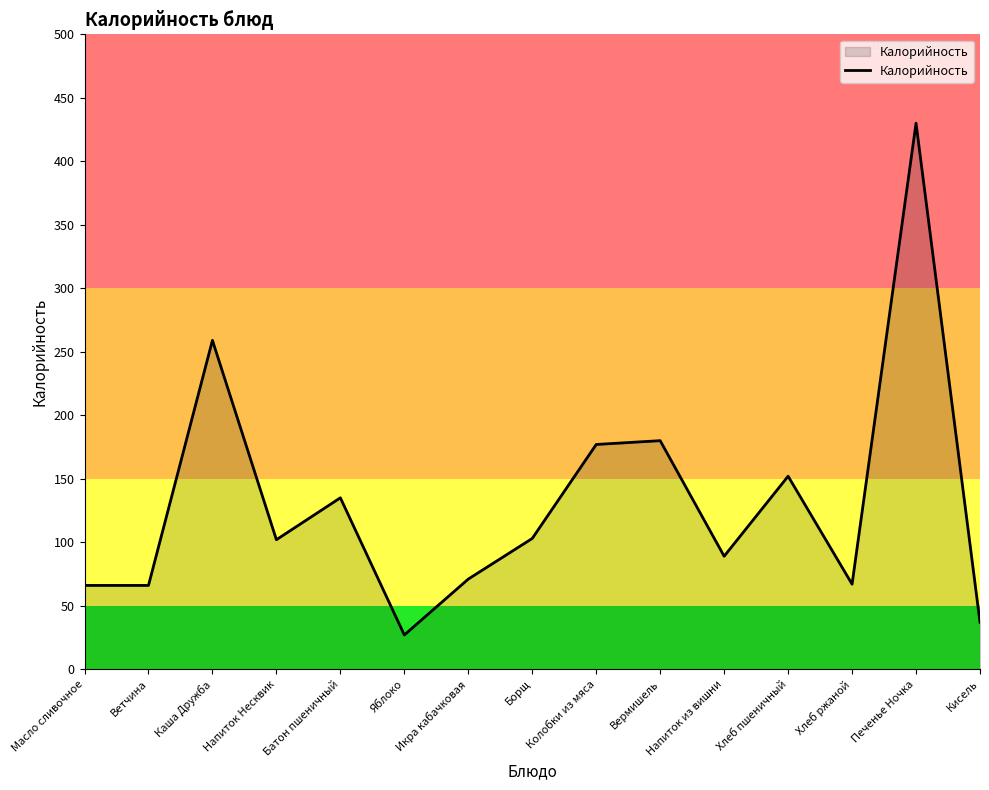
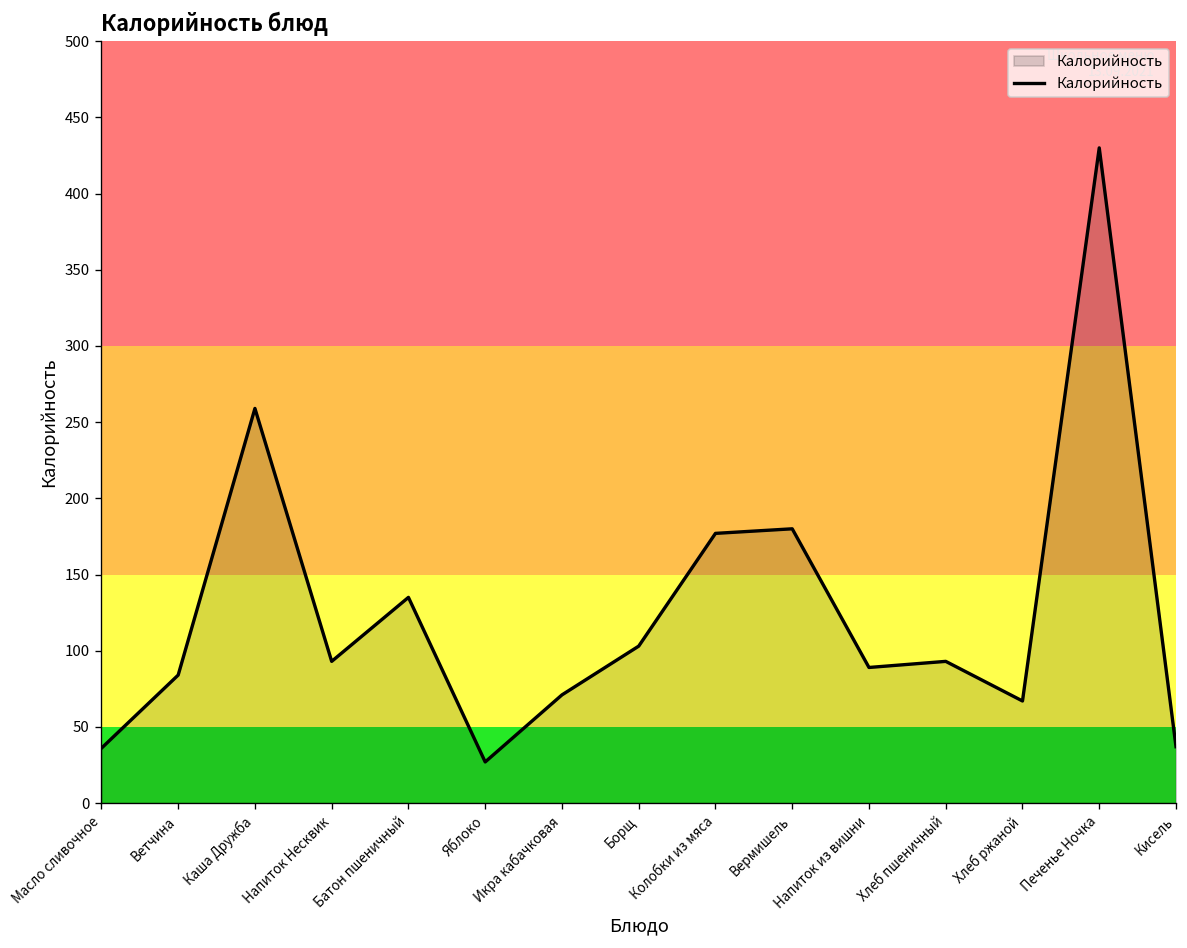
  {
-   "Масло сливочное": 66,
-   "Ветчина": 66,
+   "Масло сливочное": 36,
+   "Ветчина": 84,
    "Каша Дружба": 259,
-   "Напиток Несквик": 102,
+   "Напиток Несквик": 93,
    "Батон пшеничный": 135,
    "Яблоко": 27,
    "Икра кабачковая": 71,
    "Борщ": 103,
    "Колобки из мяса": 177,
    "Вермишель": 180,
    "Напиток из вишни": 89,
-   "Хлеб пшеничный": 152,
+   "Хлеб пшеничный": 93,
    "Хлеб ржаной": 67,
    "Печенье Ночка": 430,
    "Кисель": 37
  }
